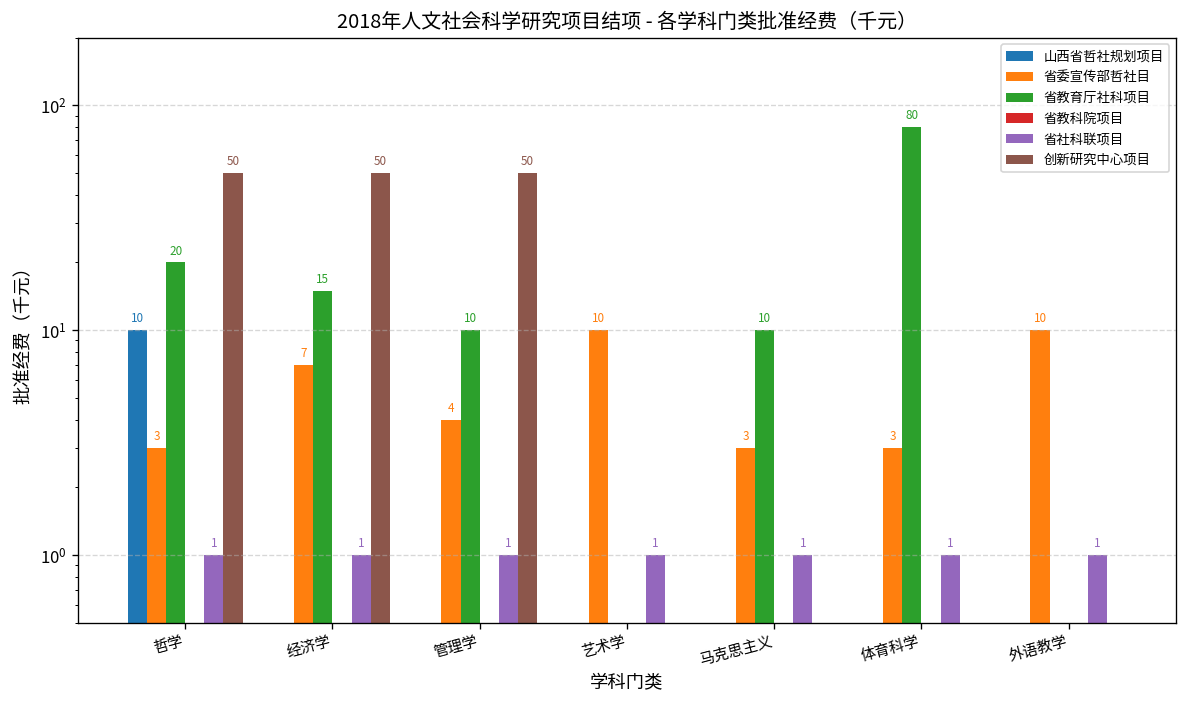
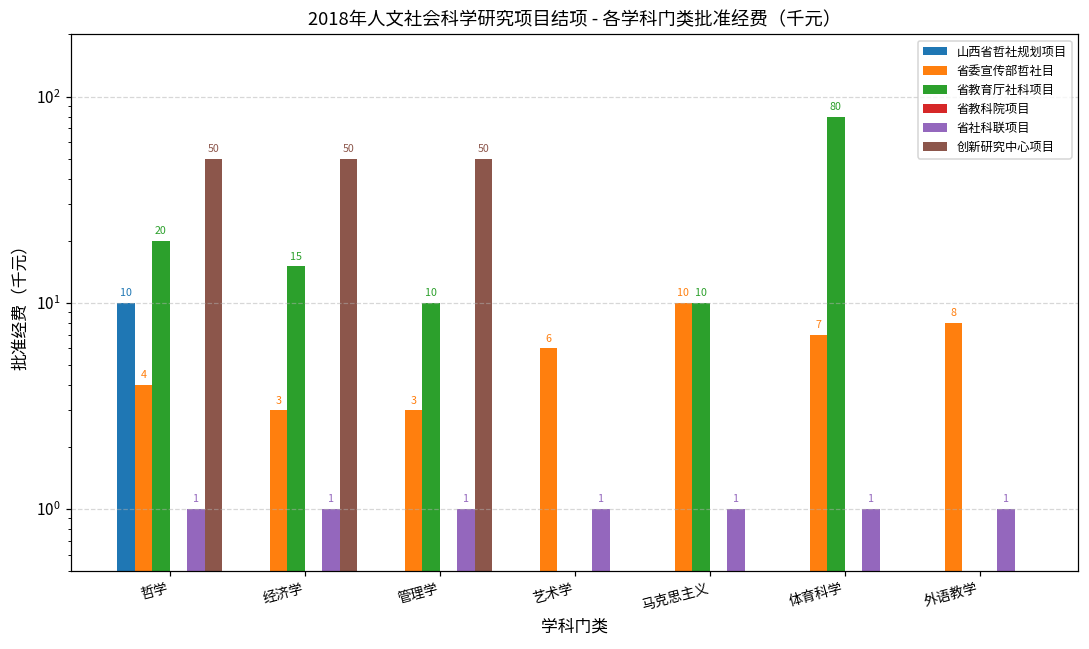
  {
    "山西省哲社规划项目": {
      "哲学": 10
    },
    "省委宣传部哲社目": {
-     "哲学": 3,
-     "经济学": 7,
-     "管理学": 4,
-     "艺术学": 10,
-     "马克思主义": 3,
-     "体育科学": 3,
-     "外语教学": 10
+     "哲学": 4,
+     "经济学": 3,
+     "管理学": 3,
+     "艺术学": 6,
+     "马克思主义": 10,
+     "体育科学": 7,
+     "外语教学": 8
    },
    "省教育厅社科项目": {
      "哲学": 20,
      "经济学": 15,
      "管理学": 10,
      "马克思主义": 10,
      "体育科学": 80
    },
    "省教科院项目": {
      "哲学": 0.50,
      "经济学": 0.50,
      "管理学": 0.50,
      "艺术学": 0.50,
      "马克思主义": 0.50,
      "体育科学": 0.50,
      "外语教学": 0.50
    },
    "省社科联项目": {
      "哲学": 1,
      "经济学": 1,
      "管理学": 1,
      "艺术学": 1,
      "马克思主义": 1,
      "体育科学": 1,
      "外语教学": 1
    },
    "创新研究中心项目": {
      "哲学": 50,
      "经济学": 50,
      "管理学": 50
    }
  }
